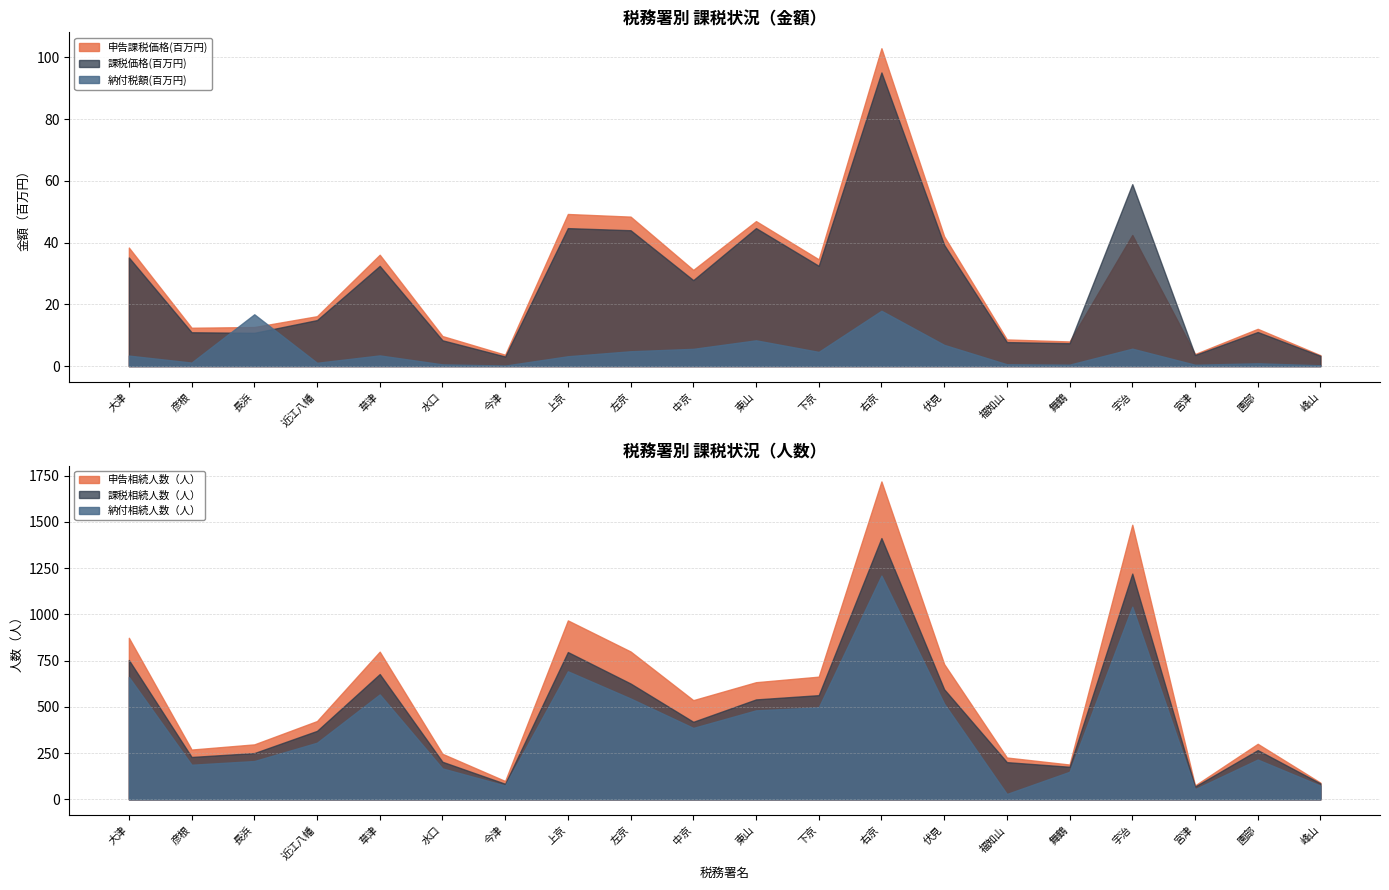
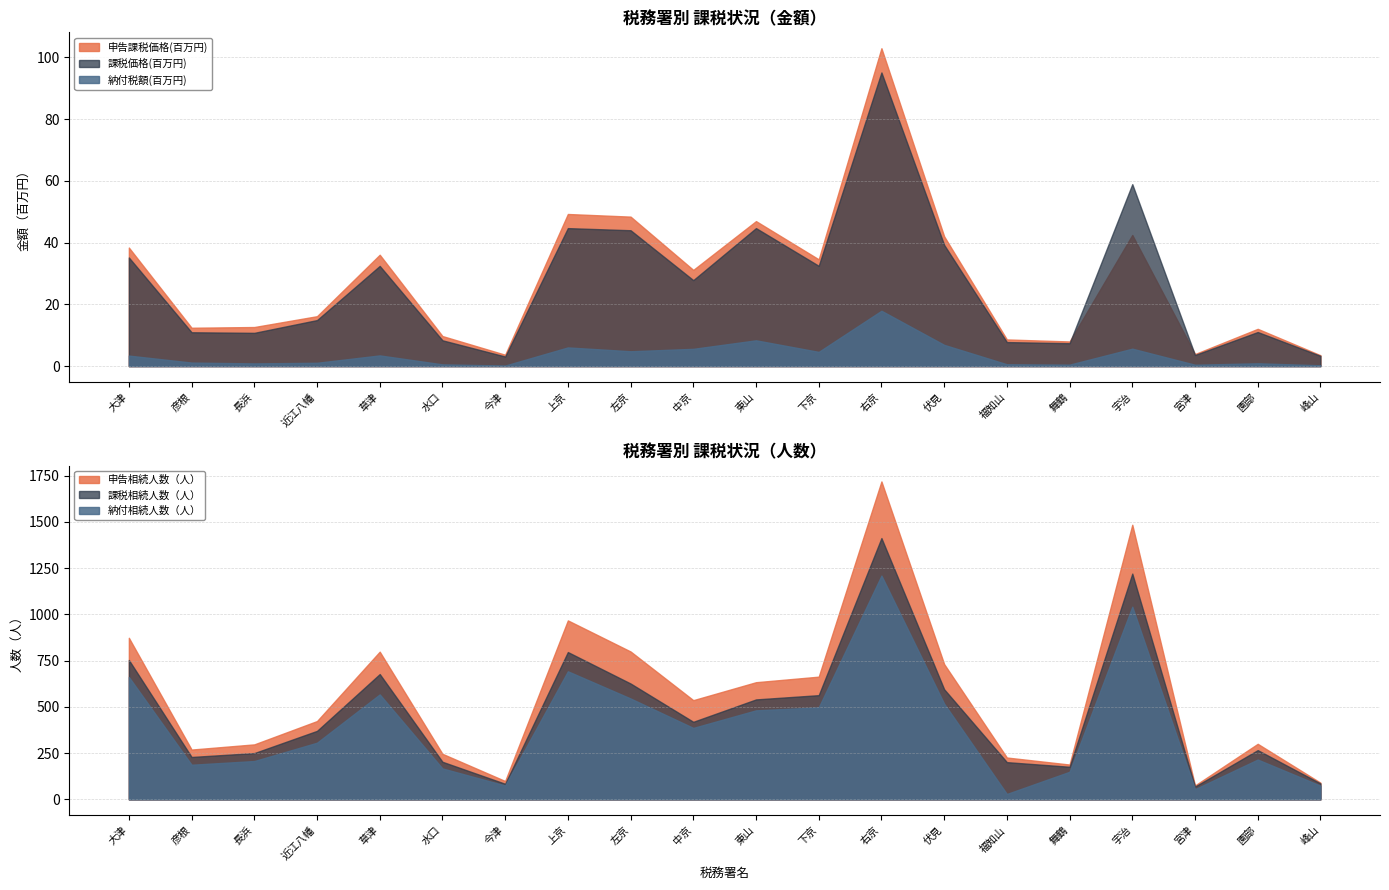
  {
    "税務署別 課税状況（金額）": {
      "申告課税価格(百万円)": {
        "大津": 38,
        "彦根": 12,
        "長浜": 13,
        "近江八幡": 16,
        "草津": 36,
        "水口": 10,
        "上京": 49,
        "左京": 48,
        "中京": 31,
        "東山": 47,
        "下京": 35,
        "右京": 103,
        "伏見": 42,
        "福知山": 9,
        "宇治": 42,
        "園部": 12
      },
      "課税価格(百万円)": {
        "大津": 35,
        "彦根": 11,
        "長浜": 11,
        "近江八幡": 15,
        "草津": 32,
        "水口": 8,
        "上京": 45,
        "左京": 44,
        "中京": 28,
        "東山": 45,
        "下京": 32,
        "右京": 95,
        "伏見": 39,
        "福知山": 8,
        "宇治": 59,
        "園部": 11
      },
      "納付税額(百万円)": {
        "大津": 3,
        "彦根": 1,
-       "長浜": 17,
+       "長浜": 1,
        "近江八幡": 1,
        "草津": 3,
-       "上京": 3,
+       "上京": 6,
        "左京": 5,
        "中京": 6,
        "東山": 8,
        "下京": 5,
        "右京": 18,
        "伏見": 7,
        "宇治": 6,
        "園部": 1
      }
    }
  }
